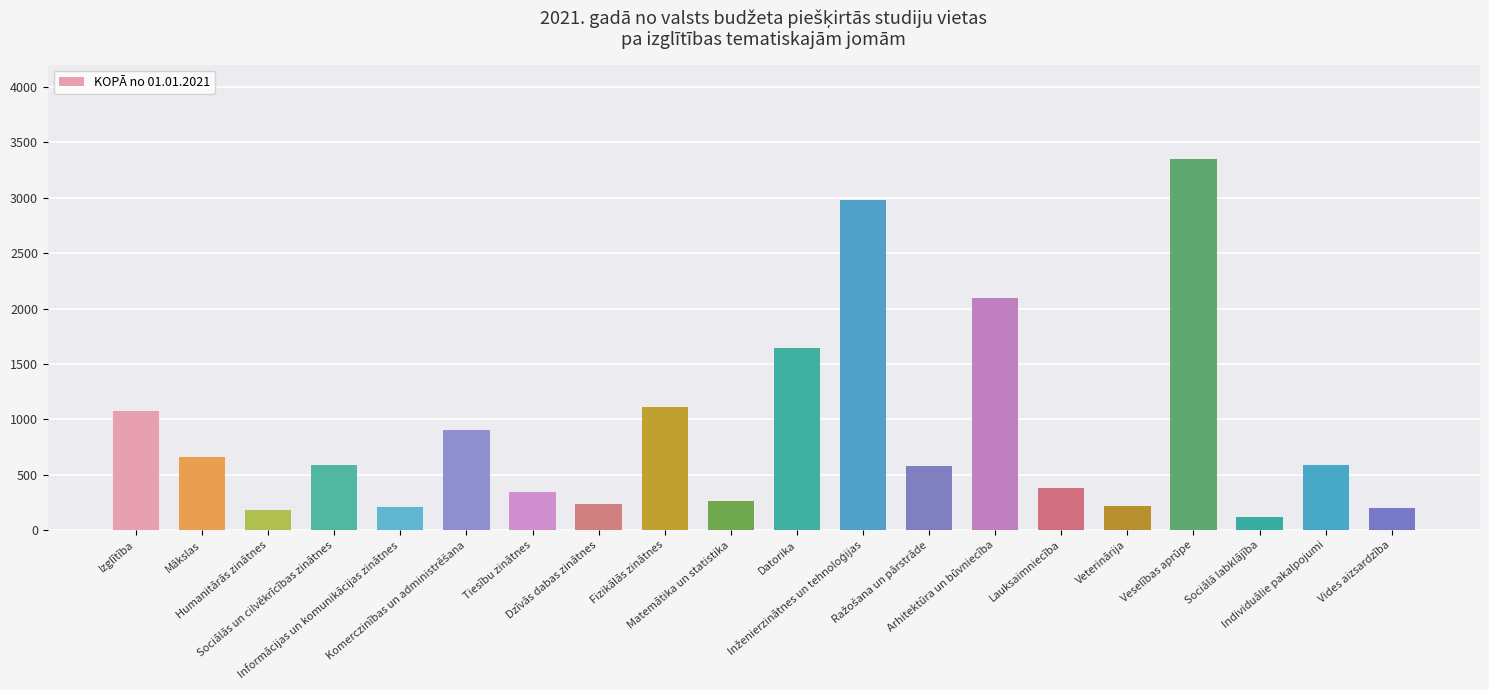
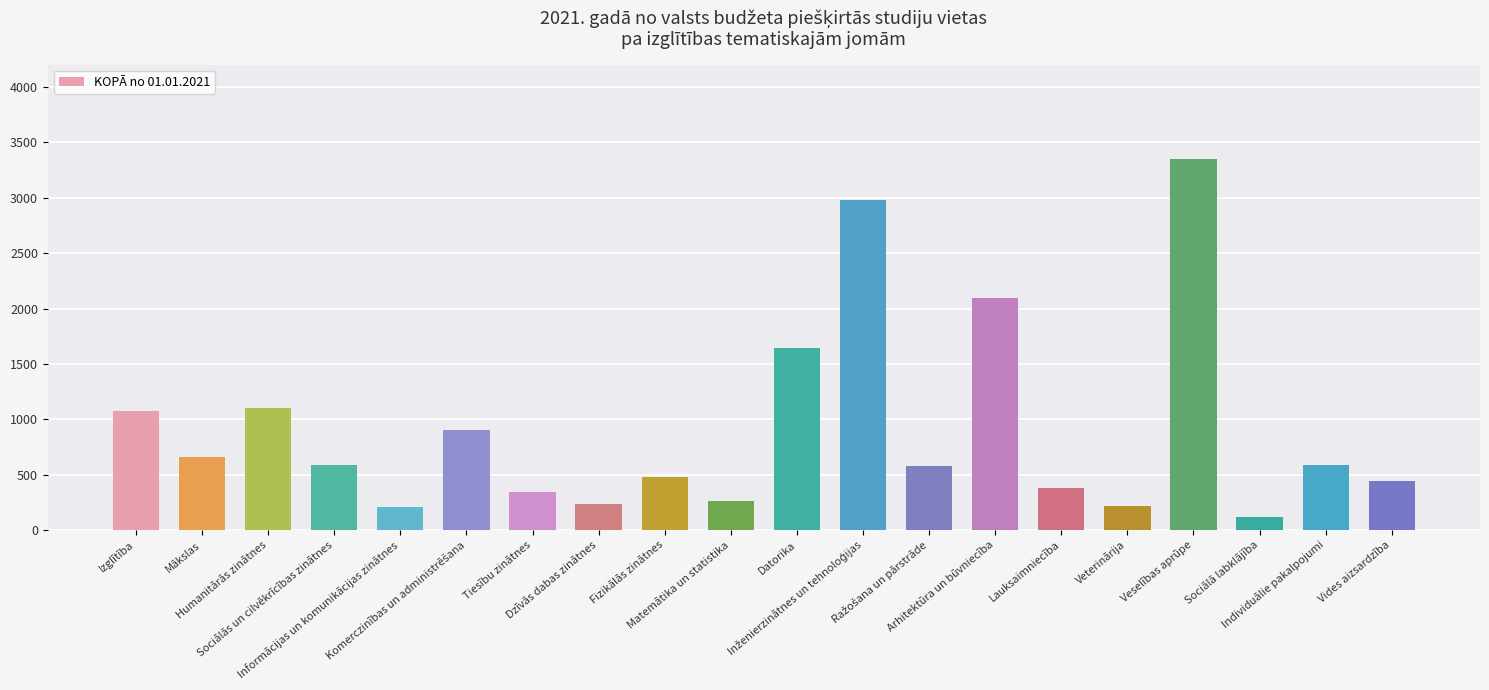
  {
    "Izglītība": 1080,
    "Mākslas": 660,
-   "Humanitārās zinātnes": 190,
+   "Humanitārās zinātnes": 1110,
    "Sociālās un cilvēkrīcības zinātnes": 590,
    "Informācijas un komunikācijas zinātnes": 210,
    "Komerczinības un administrēšana": 900,
    "Tiesību zinātnes": 340,
    "Dzīvās dabas zinātnes": 230,
-   "Fizikālās zinātnes": 1110,
+   "Fizikālās zinātnes": 480,
    "Matemātika un statistika": 260,
    "Datorika": 1650,
    "Inženierzinātnes un tehnoloģijas": 2980,
    "Ražošana un pārstrāde": 580,
    "Arhitektūra un būvniecība": 2100,
    "Lauksaimniecība": 380,
    "Veterinārija": 220,
    "Veselības aprūpe": 3350,
    "Sociālā labklājība": 120,
    "Individuālie pakalpojumi": 590,
-   "Vides aizsardzība": 200
+   "Vides aizsardzība": 440
  }
